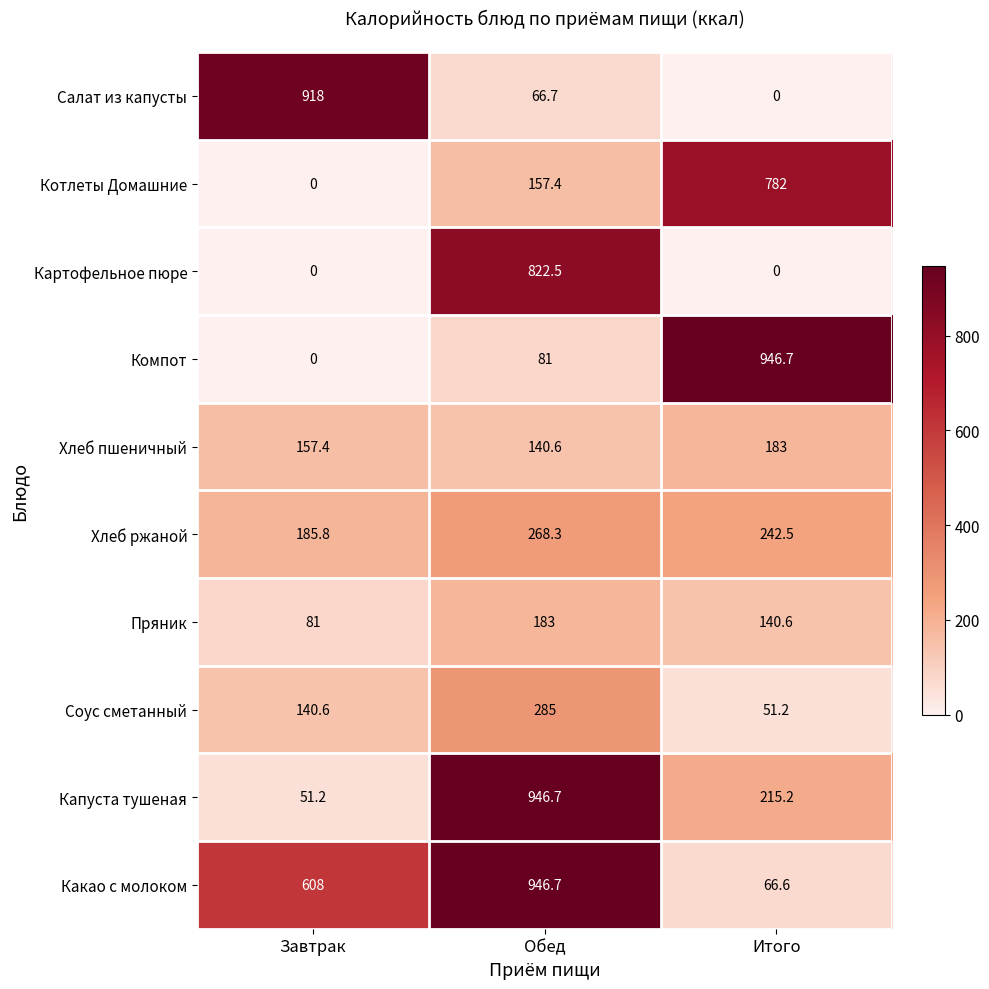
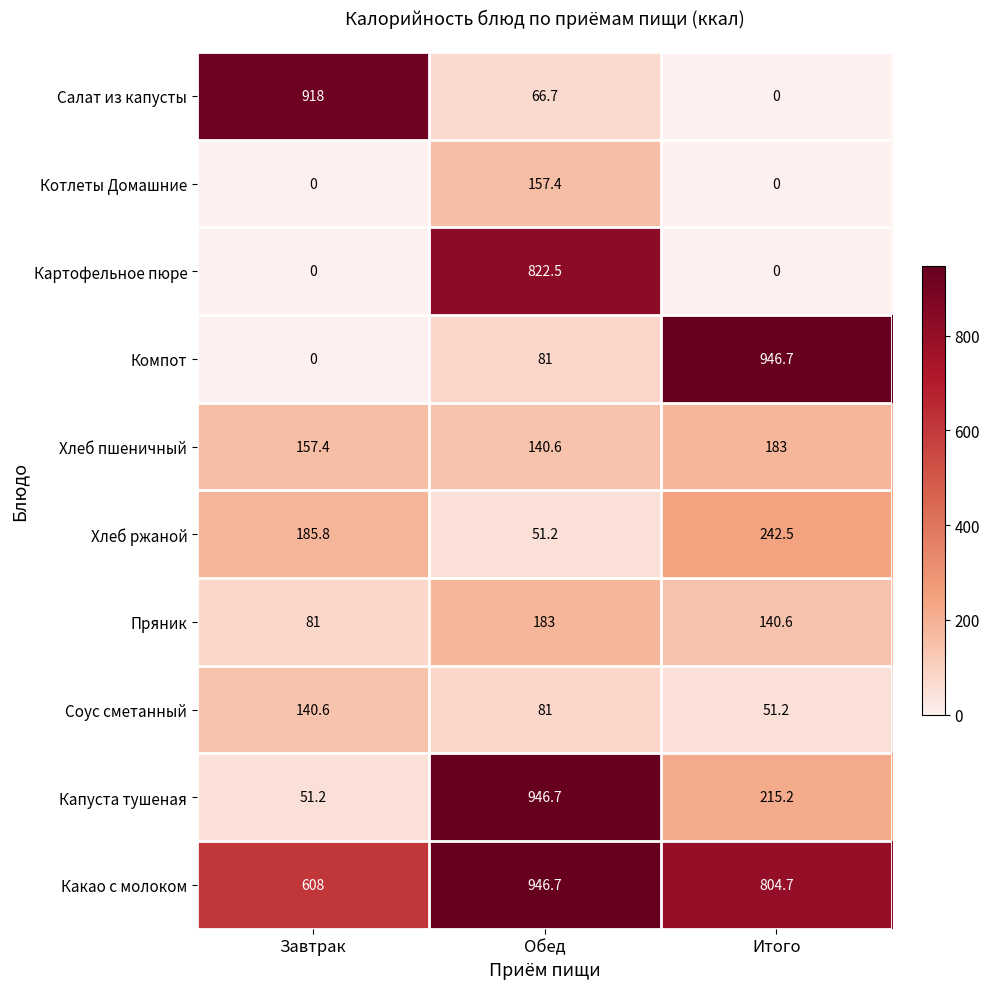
  {
    "Салат из капусты": {
      "Завтрак": 918,
      "Обед": 66.7,
      "Итого": 0
    },
    "Котлеты Домашние": {
      "Завтрак": 0,
      "Обед": 157.4,
-     "Итого": 782
+     "Итого": 0
    },
    "Картофельное пюре": {
      "Завтрак": 0,
      "Обед": 822.5,
      "Итого": 0
    },
    "Компот": {
      "Завтрак": 0,
      "Обед": 81,
      "Итого": 946.7
    },
    "Хлеб пшеничный": {
      "Завтрак": 157.4,
      "Обед": 140.6,
      "Итого": 183
    },
    "Хлеб ржаной": {
      "Завтрак": 185.8,
-     "Обед": 268.3,
+     "Обед": 51.2,
      "Итого": 242.5
    },
    "Пряник": {
      "Завтрак": 81,
      "Обед": 183,
      "Итого": 140.6
    },
    "Соус сметанный": {
      "Завтрак": 140.6,
-     "Обед": 285,
+     "Обед": 81,
      "Итого": 51.2
    },
    "Капуста тушеная": {
      "Завтрак": 51.2,
      "Обед": 946.7,
      "Итого": 215.2
    },
    "Какао с молоком": {
      "Завтрак": 608,
      "Обед": 946.7,
-     "Итого": 66.6
+     "Итого": 804.7
    }
  }
